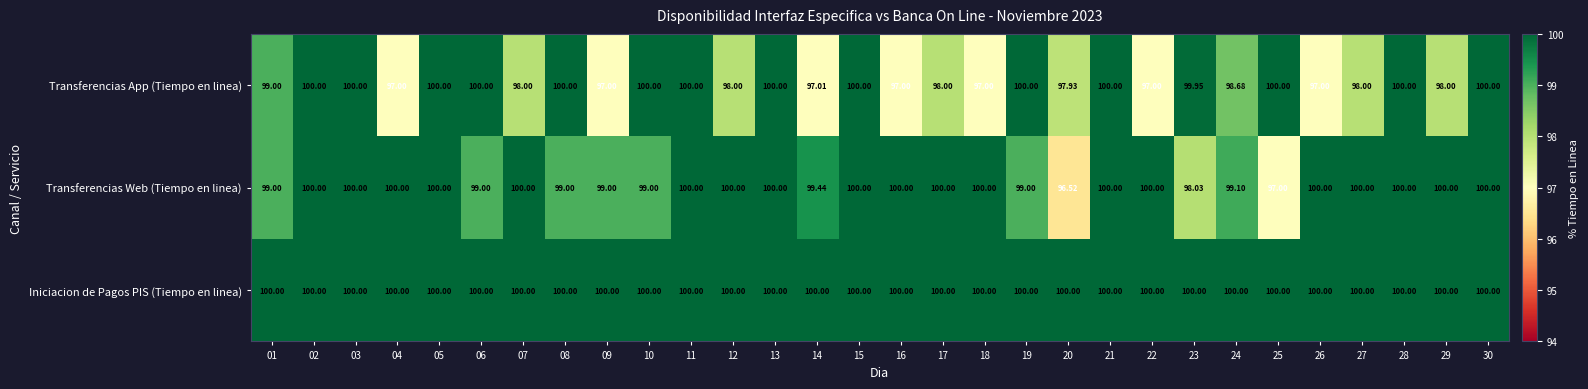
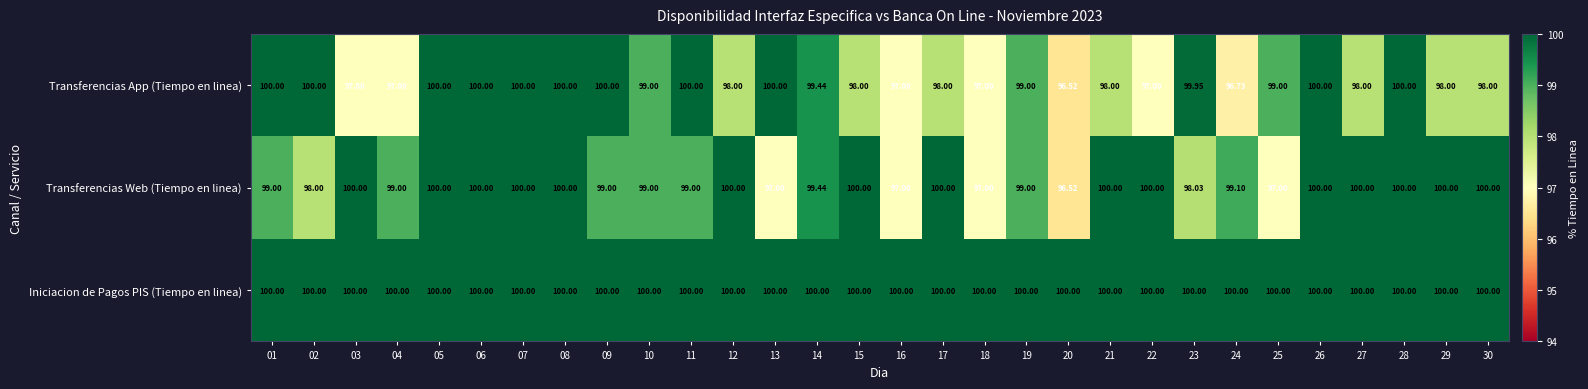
  {
    "Transferencias App (Tiempo en linea)": {
-     "01": 99.00,
+     "01": 100.00,
      "02": 100.00,
-     "03": 100.00,
+     "03": 97.00,
      "04": 97.00,
      "05": 100.00,
      "06": 100.00,
-     "07": 98.00,
+     "07": 100.00,
      "08": 100.00,
-     "09": 97.00,
-     "10": 100.00,
+     "09": 100.00,
+     "10": 99.00,
      "11": 100.00,
      "12": 98.00,
      "13": 100.00,
-     "14": 97.01,
-     "15": 100.00,
+     "14": 99.44,
+     "15": 98.00,
      "16": 97.00,
      "17": 98.00,
      "18": 97.00,
-     "19": 100.00,
-     "20": 97.93,
-     "21": 100.00,
+     "19": 99.00,
+     "20": 96.52,
+     "21": 98.00,
      "22": 97.00,
      "23": 99.95,
-     "24": 98.68,
-     "25": 100.00,
-     "26": 97.00,
+     "24": 96.73,
+     "25": 99.00,
+     "26": 100.00,
      "27": 98.00,
      "28": 100.00,
      "29": 98.00,
-     "30": 100.00
+     "30": 98.00
    },
    "Transferencias Web (Tiempo en linea)": {
      "01": 99.00,
-     "02": 100.00,
+     "02": 98.00,
      "03": 100.00,
-     "04": 100.00,
+     "04": 99.00,
      "05": 100.00,
-     "06": 99.00,
+     "06": 100.00,
      "07": 100.00,
-     "08": 99.00,
+     "08": 100.00,
      "09": 99.00,
      "10": 99.00,
-     "11": 100.00,
+     "11": 99.00,
      "12": 100.00,
-     "13": 100.00,
+     "13": 97.00,
      "14": 99.44,
      "15": 100.00,
-     "16": 100.00,
+     "16": 97.00,
      "17": 100.00,
-     "18": 100.00,
+     "18": 97.00,
      "19": 99.00,
      "20": 96.52,
      "21": 100.00,
      "22": 100.00,
      "23": 98.03,
      "24": 99.10,
      "25": 97.00,
      "26": 100.00,
      "27": 100.00,
      "28": 100.00,
      "29": 100.00,
      "30": 100.00
    },
    "Iniciacion de Pagos PIS (Tiempo en linea)": {
      "01": 100.00,
      "02": 100.00,
      "03": 100.00,
      "04": 100.00,
      "05": 100.00,
      "06": 100.00,
      "07": 100.00,
      "08": 100.00,
      "09": 100.00,
      "10": 100.00,
      "11": 100.00,
      "12": 100.00,
      "13": 100.00,
      "14": 100.00,
      "15": 100.00,
      "16": 100.00,
      "17": 100.00,
      "18": 100.00,
      "19": 100.00,
      "20": 100.00,
      "21": 100.00,
      "22": 100.00,
      "23": 100.00,
      "24": 100.00,
      "25": 100.00,
      "26": 100.00,
      "27": 100.00,
      "28": 100.00,
      "29": 100.00,
      "30": 100.00
    }
  }
